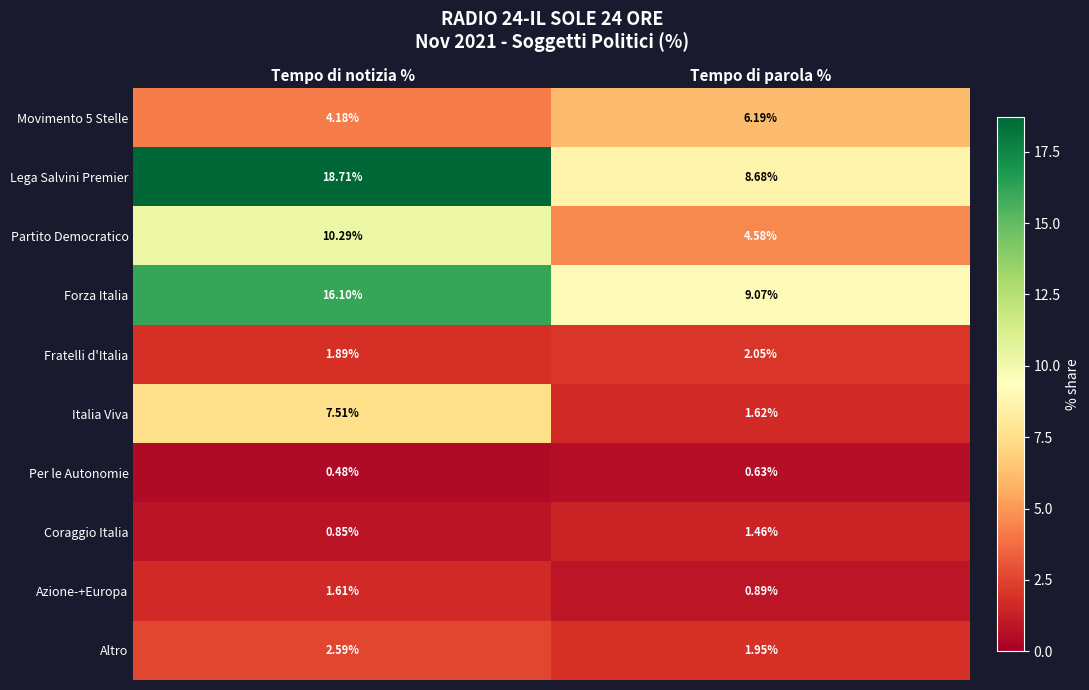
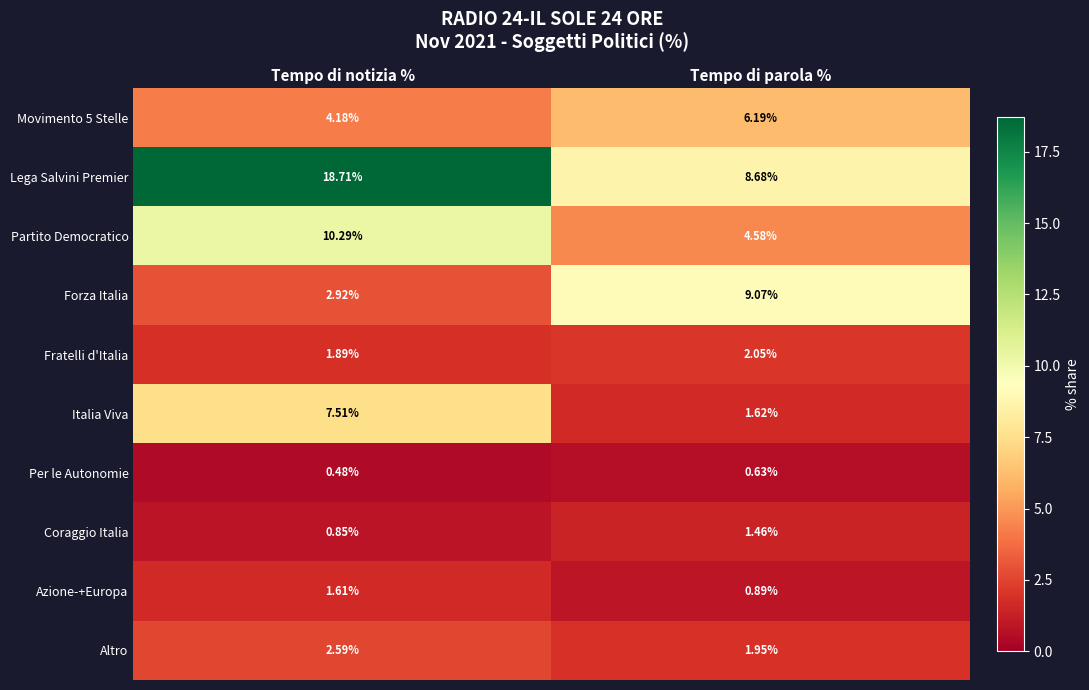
  {
    "Movimento 5 Stelle": {
      "Tempo di notizia %": "4.18%",
      "Tempo di parola %": "6.19%"
    },
    "Lega Salvini Premier": {
      "Tempo di notizia %": "18.71%",
      "Tempo di parola %": "8.68%"
    },
    "Partito Democratico": {
      "Tempo di notizia %": "10.29%",
      "Tempo di parola %": "4.58%"
    },
    "Forza Italia": {
-     "Tempo di notizia %": "16.10%",
+     "Tempo di notizia %": "2.92%",
      "Tempo di parola %": "9.07%"
    },
    "Fratelli d'Italia": {
      "Tempo di notizia %": "1.89%",
      "Tempo di parola %": "2.05%"
    },
    "Italia Viva": {
      "Tempo di notizia %": "7.51%",
      "Tempo di parola %": "1.62%"
    },
    "Per le Autonomie": {
      "Tempo di notizia %": "0.48%",
      "Tempo di parola %": "0.63%"
    },
    "Coraggio Italia": {
      "Tempo di notizia %": "0.85%",
      "Tempo di parola %": "1.46%"
    },
    "Azione-+Europa": {
      "Tempo di notizia %": "1.61%",
      "Tempo di parola %": "0.89%"
    },
    "Altro": {
      "Tempo di notizia %": "2.59%",
      "Tempo di parola %": "1.95%"
    }
  }
